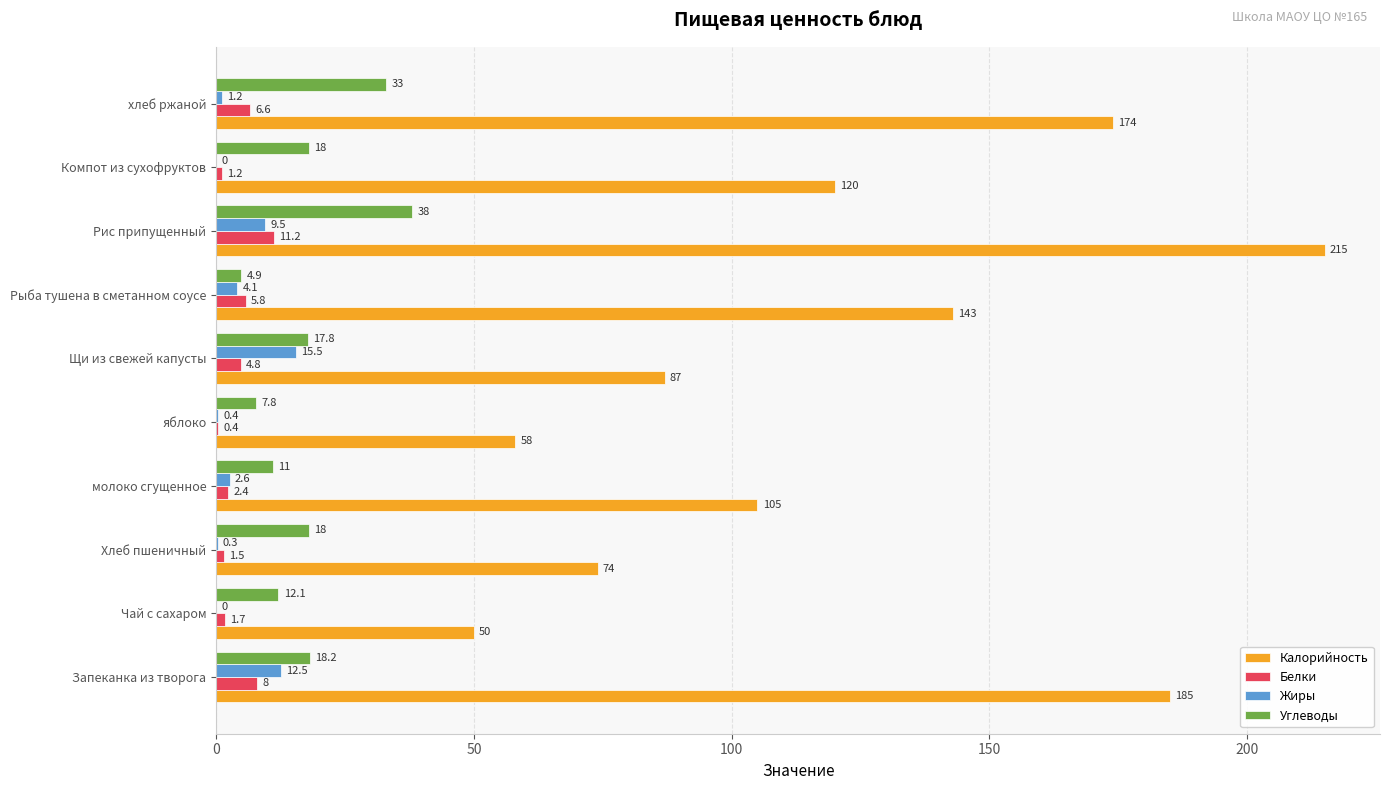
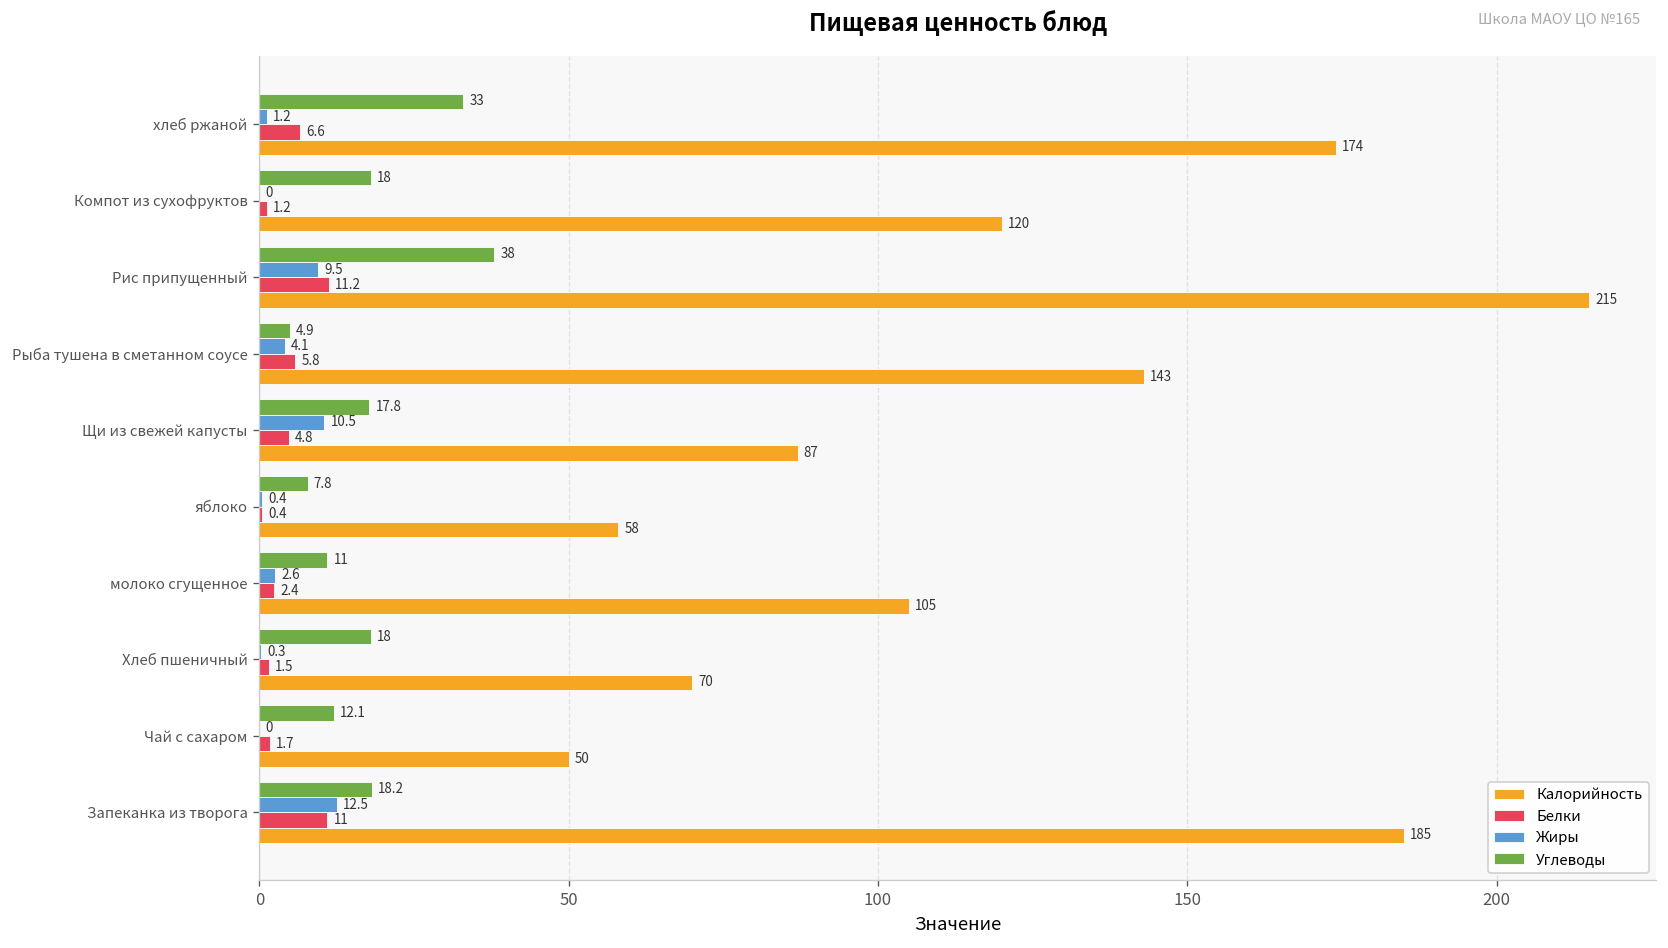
  {
    "Калорийность": {
      "хлеб ржаной": 174,
      "Компот из сухофруктов": 120,
      "Рис припущенный": 215,
      "Рыба тушена в сметанном соусе": 143,
      "Щи из свежей капусты": 87,
      "яблоко": 58,
      "молоко сгущенное": 105,
-     "Хлеб пшеничный": 74,
+     "Хлеб пшеничный": 70,
      "Чай с сахаром": 50,
      "Запеканка из творога": 185
    },
    "Белки": {
      "хлеб ржаной": 6.6,
      "Компот из сухофруктов": 1.2,
      "Рис припущенный": 11.2,
      "Рыба тушена в сметанном соусе": 5.8,
      "Щи из свежей капусты": 4.8,
      "яблоко": 0.4,
      "молоко сгущенное": 2.4,
      "Хлеб пшеничный": 1.5,
      "Чай с сахаром": 1.7,
-     "Запеканка из творога": 8
+     "Запеканка из творога": 11
    },
    "Жиры": {
      "хлеб ржаной": 1.2,
      "Компот из сухофруктов": 0,
      "Рис припущенный": 9.5,
      "Рыба тушена в сметанном соусе": 4.1,
-     "Щи из свежей капусты": 15.5,
+     "Щи из свежей капусты": 10.5,
      "яблоко": 0.4,
      "молоко сгущенное": 2.6,
      "Хлеб пшеничный": 0.3,
      "Чай с сахаром": 0,
      "Запеканка из творога": 12.5
    },
    "Углеводы": {
      "хлеб ржаной": 33,
      "Компот из сухофруктов": 18,
      "Рис припущенный": 38,
      "Рыба тушена в сметанном соусе": 4.9,
      "Щи из свежей капусты": 17.8,
      "яблоко": 7.8,
      "молоко сгущенное": 11,
      "Хлеб пшеничный": 18,
      "Чай с сахаром": 12.1,
      "Запеканка из творога": 18.2
    }
  }
